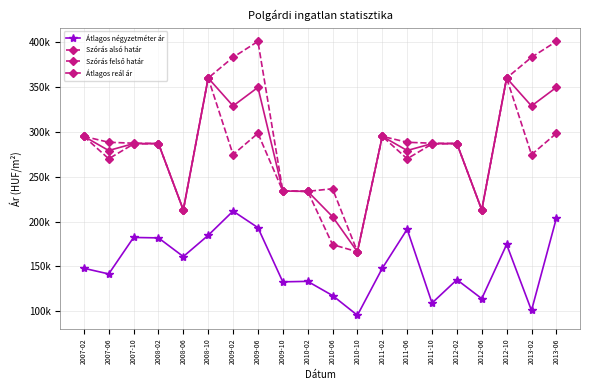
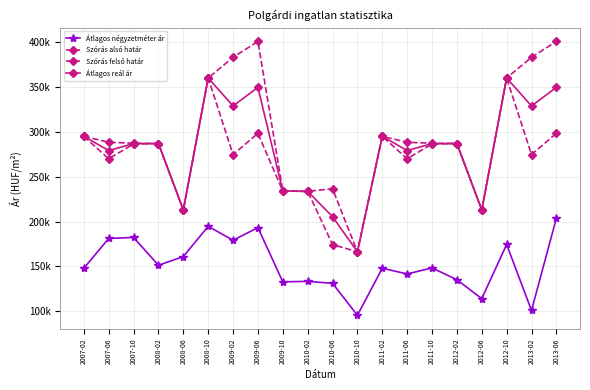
  {
    "Átlagos négyzetméter ár": {
      "2007-02": 150000,
-     "2007-06": 140000,
+     "2007-06": 180000,
      "2007-10": 180000,
-     "2008-02": 180000,
+     "2008-02": 150000,
      "2008-06": 160000,
-     "2008-10": 180000,
-     "2009-02": 210000,
+     "2008-10": 190000,
+     "2009-02": 180000,
      "2009-06": 190000,
      "2009-10": 130000,
      "2010-02": 130000,
-     "2010-06": 120000,
+     "2010-06": 130000,
      "2010-10": 100000,
      "2011-02": 150000,
-     "2011-06": 190000,
-     "2011-10": 110000,
+     "2011-06": 140000,
+     "2011-10": 150000,
      "2012-02": 140000,
      "2012-06": 110000,
      "2012-10": 170000,
      "2013-02": 100000,
      "2013-06": 200000
    }
  }
